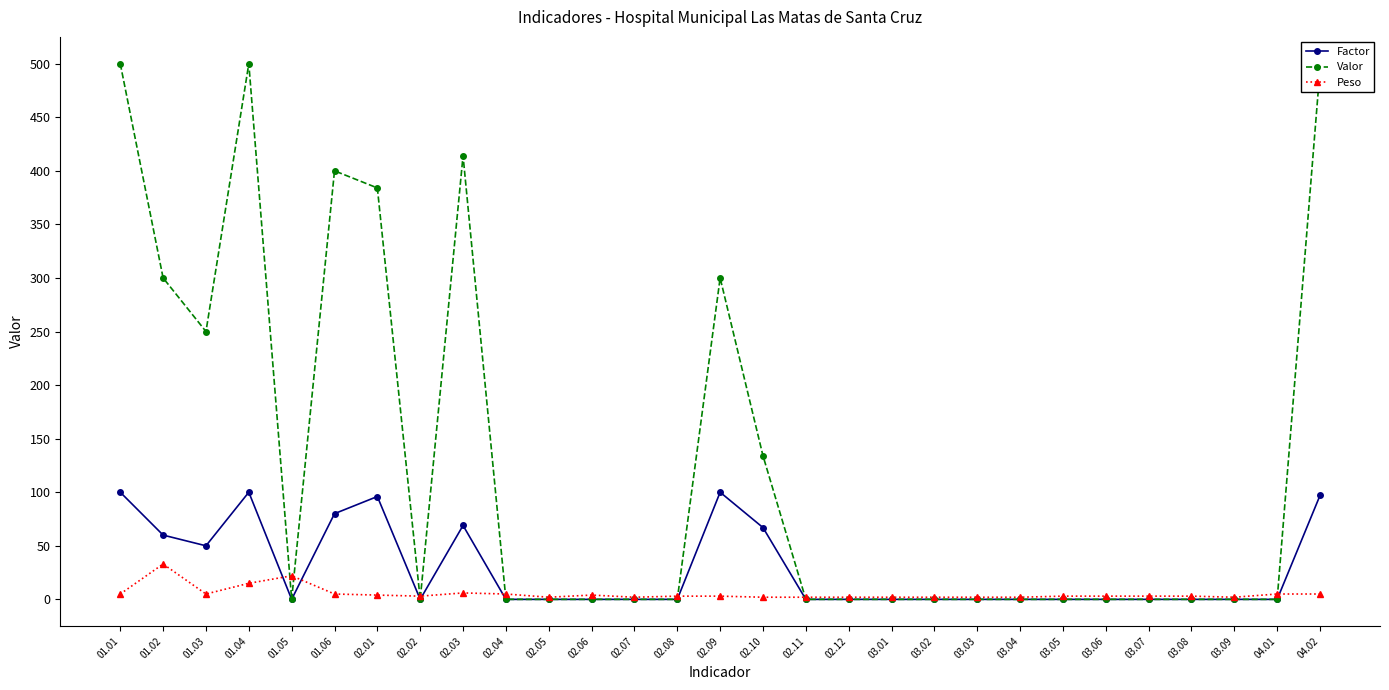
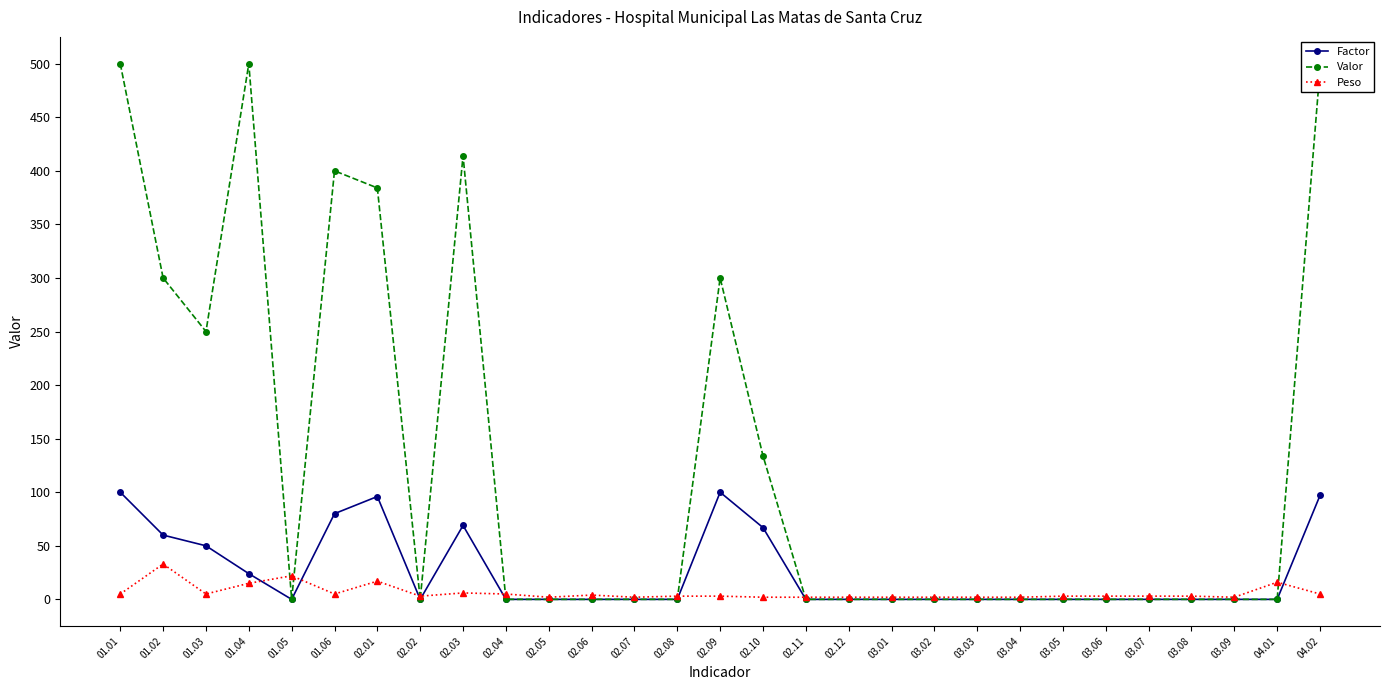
  {
    "Factor": {
      "01.01": 100,
      "01.02": 60,
      "01.03": 50,
-     "01.04": 100,
+     "01.04": 24,
      "01.06": 80,
      "02.01": 96,
      "02.03": 69,
      "02.09": 100,
      "02.10": 67,
      "04.02": 97
    },
    "Valor": {
      "01.01": 500,
      "01.02": 300,
      "01.03": 250,
      "01.04": 500,
      "01.06": 400,
      "02.01": 384,
      "02.03": 414,
      "02.09": 300,
      "02.10": 134
    },
    "Peso": {
      "01.01": 5,
      "01.02": 33,
      "01.03": 5,
      "01.04": 15,
      "01.05": 22,
      "01.06": 5,
-     "02.01": 4,
+     "02.01": 17,
      "02.02": 3,
      "02.03": 6,
      "02.04": 5,
      "02.06": 4,
      "02.08": 3,
      "02.09": 3,
      "02.10": 2,
      "03.05": 3,
      "03.06": 3,
      "03.07": 3,
      "03.08": 3,
-     "04.01": 5,
+     "04.01": 16,
      "04.02": 5
    }
  }
